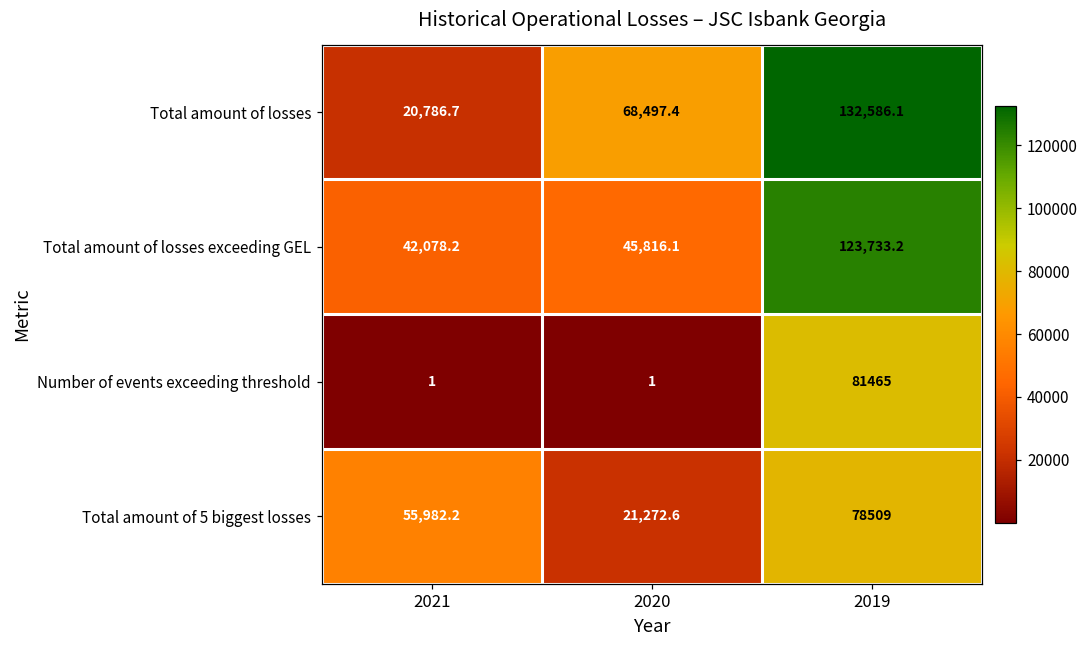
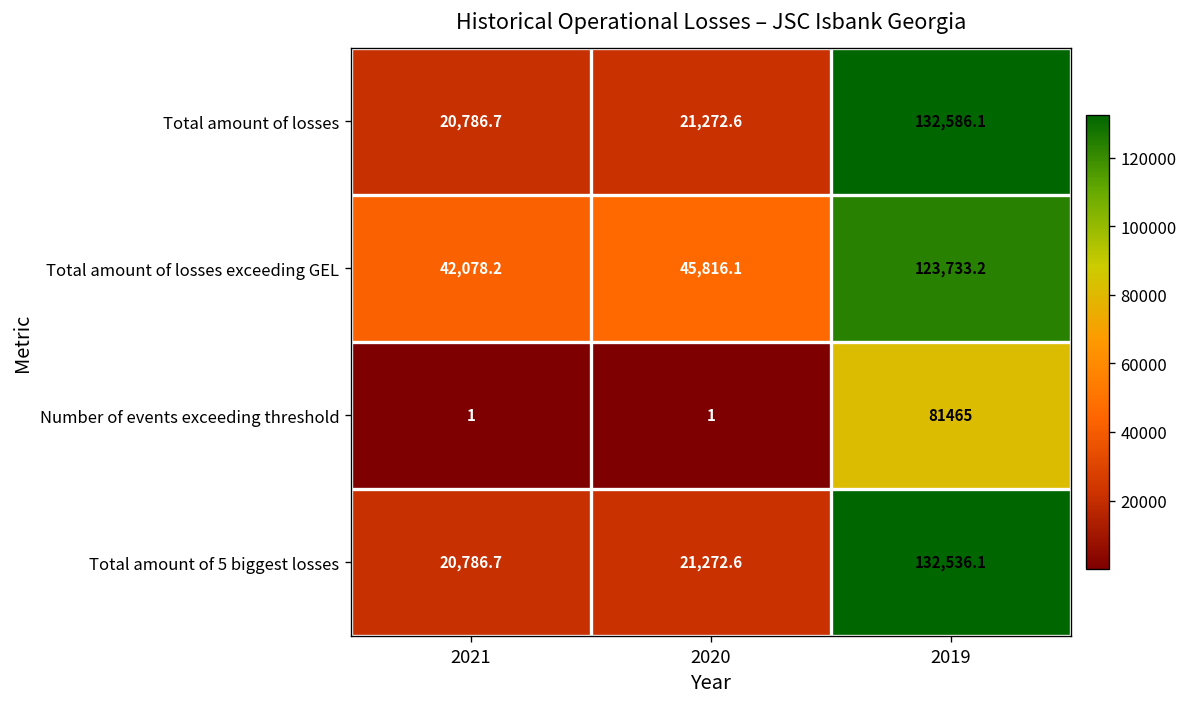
  {
    "Total amount of losses": {
      "2021": "20,786.7",
-     "2020": "68,497.4",
+     "2020": "21,272.6",
      "2019": "132,586.1"
    },
    "Total amount of losses exceeding GEL": {
      "2021": "42,078.2",
      "2020": "45,816.1",
      "2019": "123,733.2"
    },
    "Number of events exceeding threshold": {
      "2021": "1",
      "2020": "1",
      "2019": "81465"
    },
    "Total amount of 5 biggest losses": {
-     "2021": "55,982.2",
+     "2021": "20,786.7",
      "2020": "21,272.6",
-     "2019": "78509"
+     "2019": "132,536.1"
    }
  }
